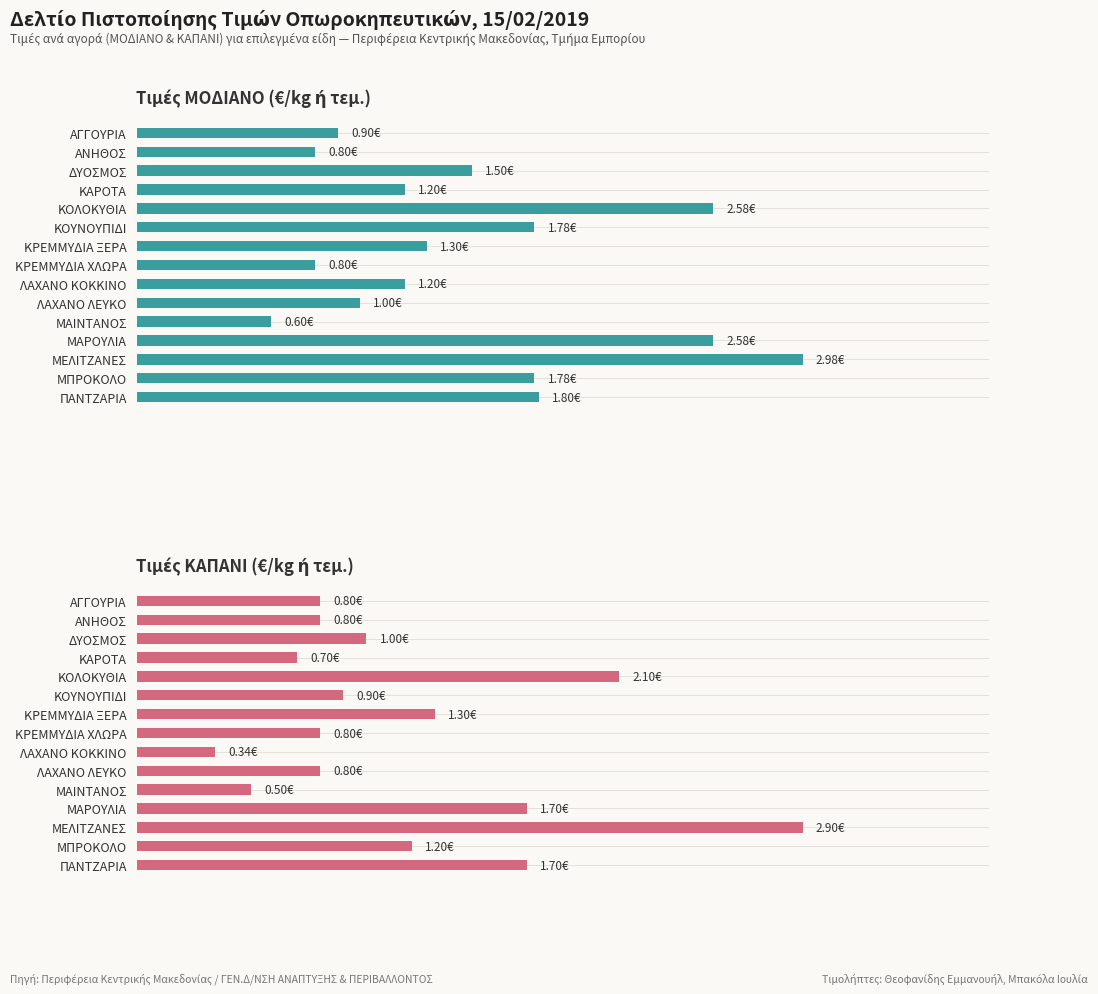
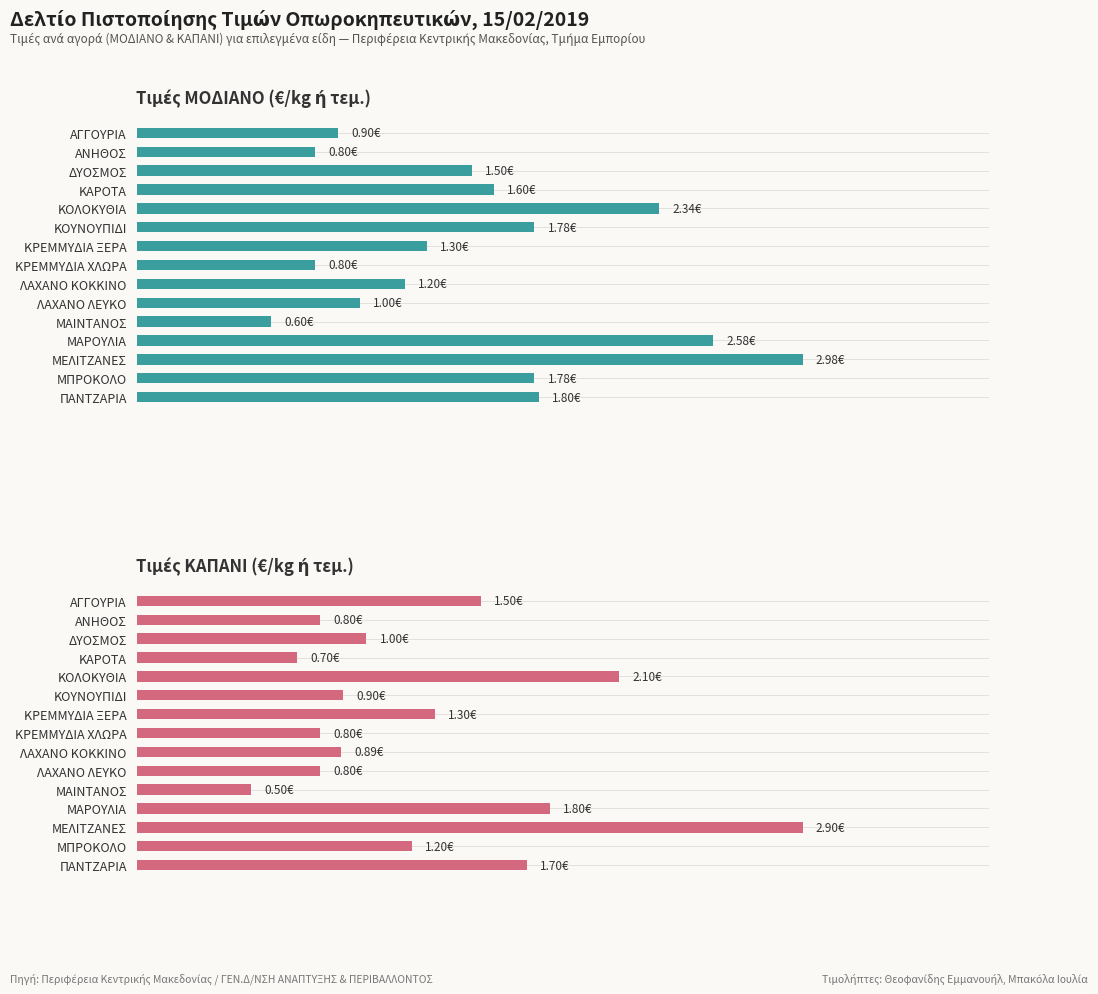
  {
    "Τιμές ΜΟΔΙΑΝΟ (€/kg ή τεμ.)": {
      "ΑΓΓΟΥΡΙΑ": "0.90€",
      "ΑΝΗΘΟΣ": "0.80€",
      "ΔΥΟΣΜΟΣ": "1.50€",
-     "ΚΑΡΟΤΑ": "1.20€",
-     "ΚΟΛΟΚΥΘΙΑ": "2.58€",
+     "ΚΑΡΟΤΑ": "1.60€",
+     "ΚΟΛΟΚΥΘΙΑ": "2.34€",
      "ΚΟΥΝΟΥΠΙΔΙ": "1.78€",
      "ΚΡΕΜΜΥΔΙΑ ΞΕΡΑ": "1.30€",
      "ΚΡΕΜΜΥΔΙΑ ΧΛΩΡΑ": "0.80€",
      "ΛΑΧΑΝΟ ΚΟΚΚΙΝΟ": "1.20€",
      "ΛΑΧΑΝΟ ΛΕΥΚΟ": "1.00€",
      "ΜΑΙΝΤΑΝΟΣ": "0.60€",
      "ΜΑΡΟΥΛΙΑ": "2.58€",
      "ΜΕΛΙΤΖΑΝΕΣ": "2.98€",
      "ΜΠΡΟΚΟΛΟ": "1.78€",
      "ΠΑΝΤΖΑΡΙΑ": "1.80€"
    },
    "Τιμές ΚΑΠΑΝΙ (€/kg ή τεμ.)": {
-     "ΑΓΓΟΥΡΙΑ": "0.80€",
+     "ΑΓΓΟΥΡΙΑ": "1.50€",
      "ΑΝΗΘΟΣ": "0.80€",
      "ΔΥΟΣΜΟΣ": "1.00€",
      "ΚΑΡΟΤΑ": "0.70€",
      "ΚΟΛΟΚΥΘΙΑ": "2.10€",
      "ΚΟΥΝΟΥΠΙΔΙ": "0.90€",
      "ΚΡΕΜΜΥΔΙΑ ΞΕΡΑ": "1.30€",
      "ΚΡΕΜΜΥΔΙΑ ΧΛΩΡΑ": "0.80€",
-     "ΛΑΧΑΝΟ ΚΟΚΚΙΝΟ": "0.34€",
+     "ΛΑΧΑΝΟ ΚΟΚΚΙΝΟ": "0.89€",
      "ΛΑΧΑΝΟ ΛΕΥΚΟ": "0.80€",
      "ΜΑΙΝΤΑΝΟΣ": "0.50€",
-     "ΜΑΡΟΥΛΙΑ": "1.70€",
+     "ΜΑΡΟΥΛΙΑ": "1.80€",
      "ΜΕΛΙΤΖΑΝΕΣ": "2.90€",
      "ΜΠΡΟΚΟΛΟ": "1.20€",
      "ΠΑΝΤΖΑΡΙΑ": "1.70€"
    }
  }
